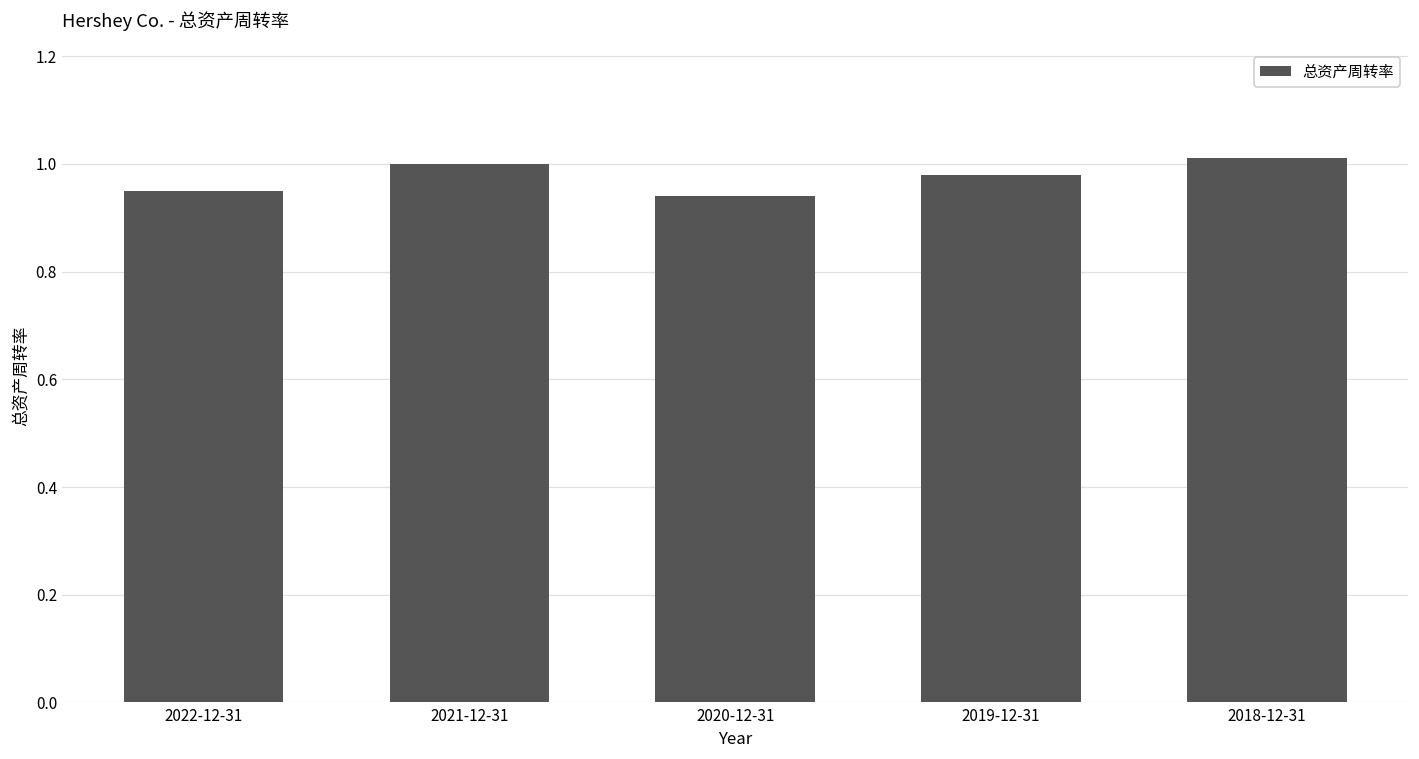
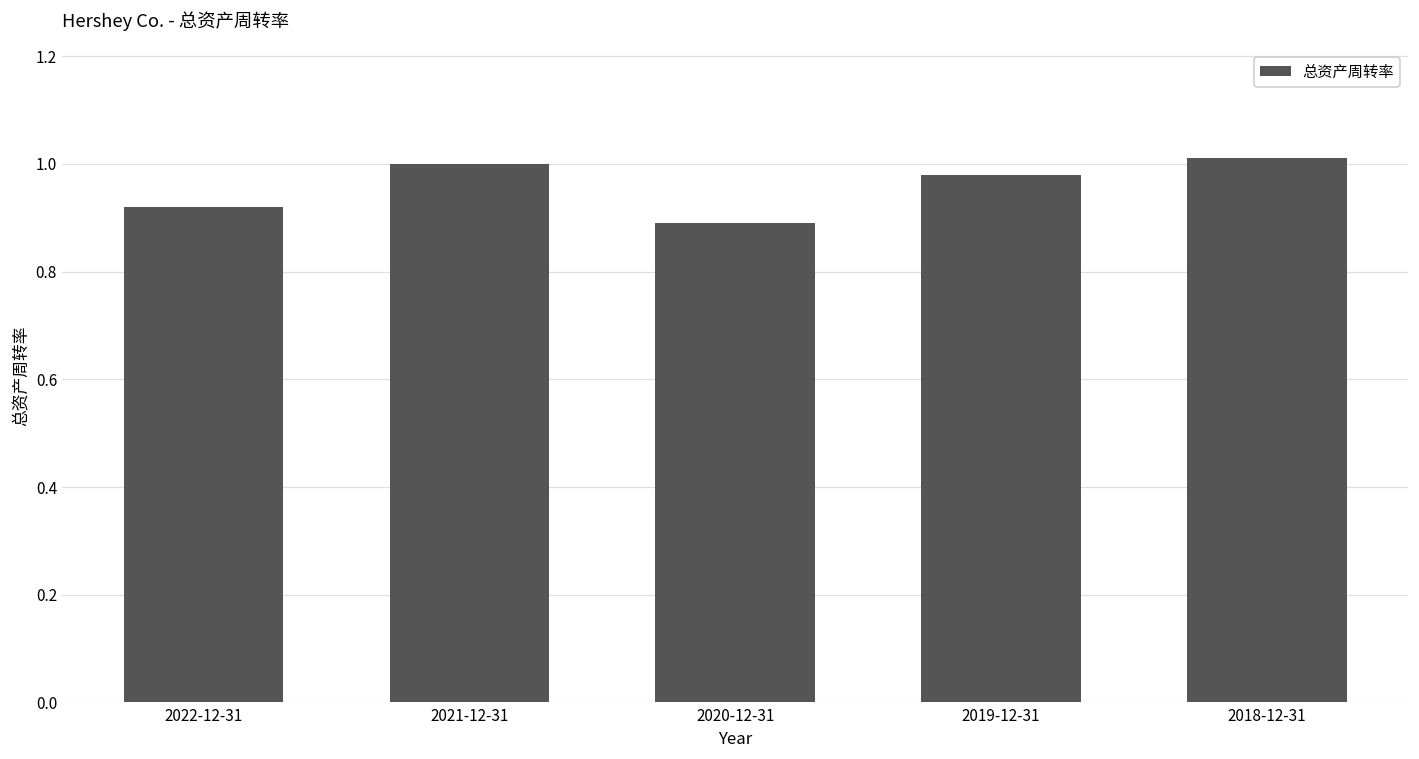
  {
-   "2022-12-31": 0.95,
+   "2022-12-31": 0.92,
    "2021-12-31": 1.00,
-   "2020-12-31": 0.94,
+   "2020-12-31": 0.89,
    "2019-12-31": 0.98,
    "2018-12-31": 1.01
  }
